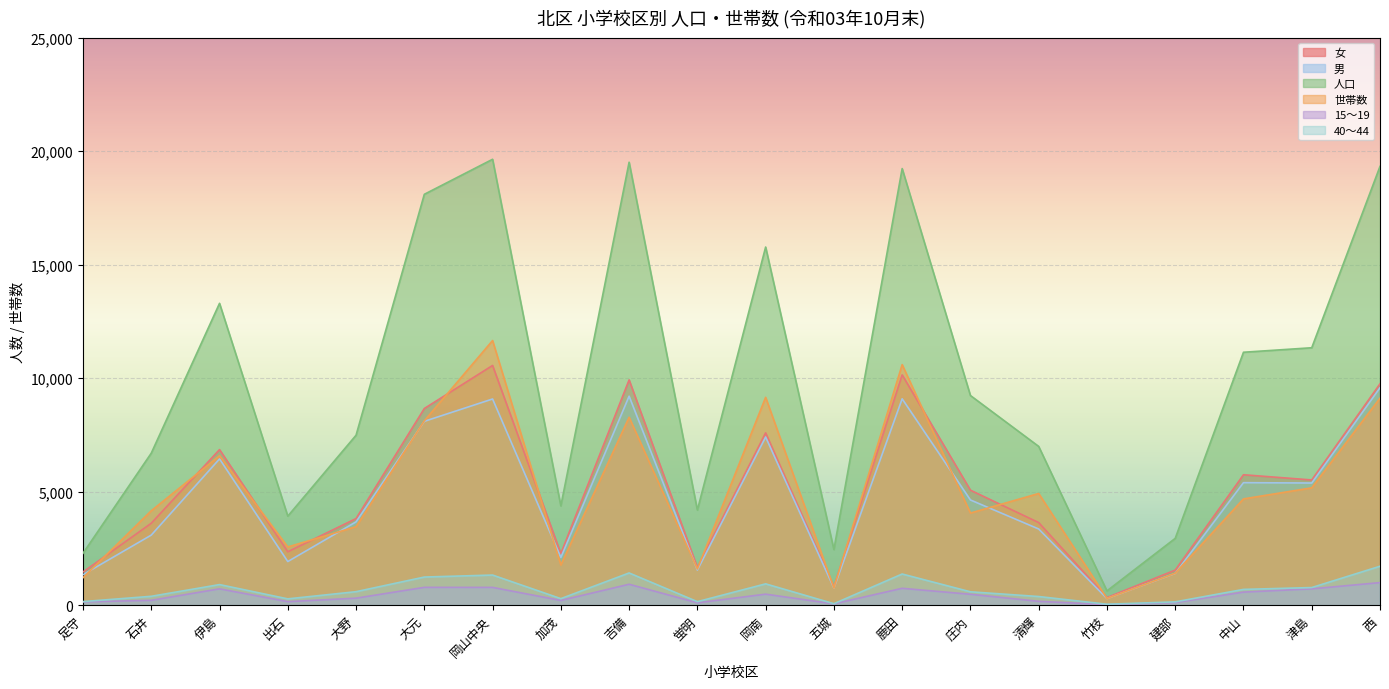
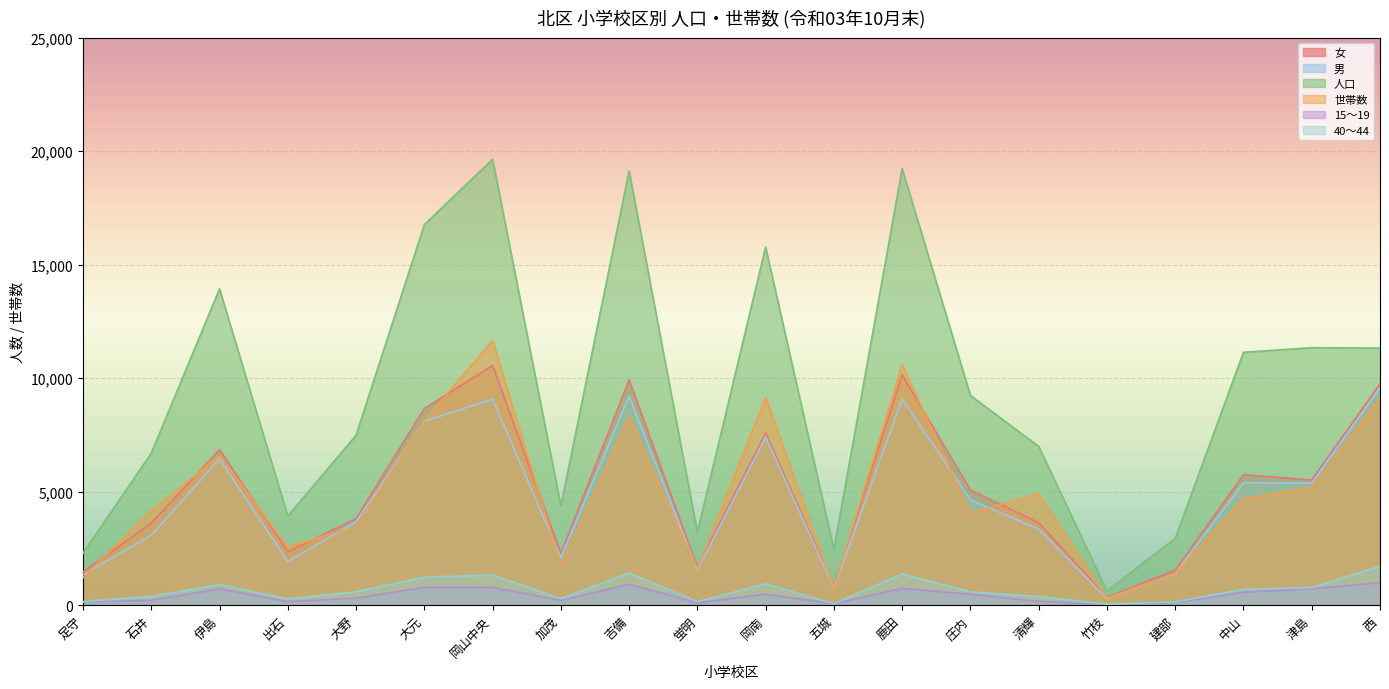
  {
    "人口": {
      "足守": "2,300",
      "石井": "6,700",
-     "伊島": "13,300",
+     "伊島": "13,900",
      "出石": "3,900",
      "大野": "7,500",
-     "大元": "18,100",
+     "大元": "16,800",
      "岡山中央": "19,600",
      "加茂": "4,400",
-     "吉備": "19,500",
-     "蛍明": "4,200",
+     "吉備": "19,100",
+     "蛍明": "3,200",
      "岡南": "15,800",
      "五城": "2,500",
      "鹿田": "19,200",
      "庄内": "9,200",
      "清輝": "7,000",
      "竹枝": "600",
      "建部": "2,900",
      "中山": "11,100",
      "津島": "11,300",
-     "西": "19,300"
+     "西": "11,300"
    }
  }
